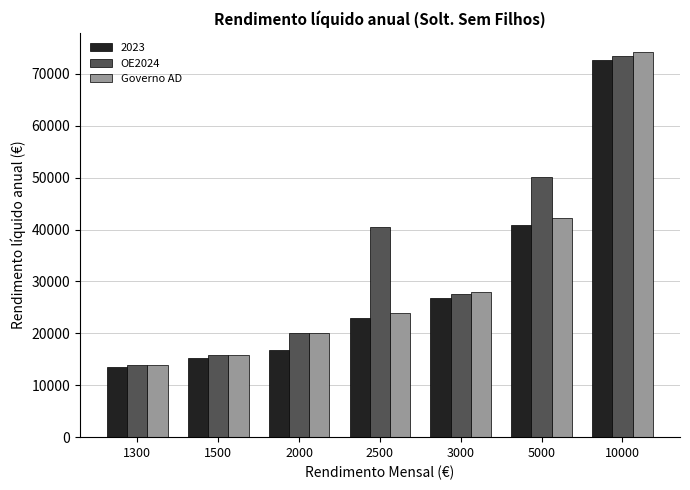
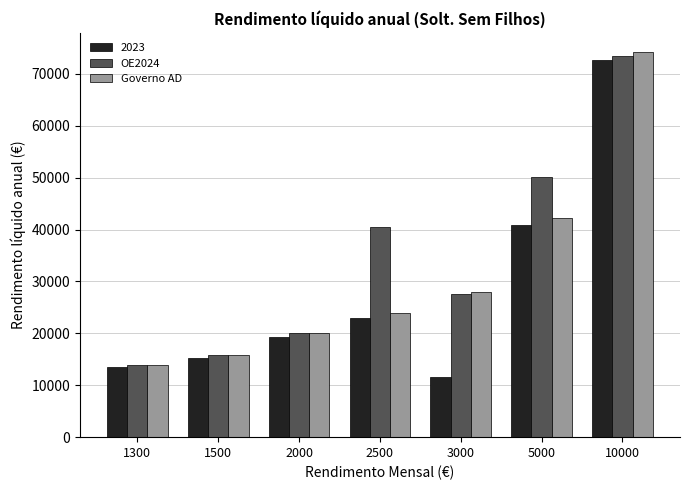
  {
    "2023": {
      "1300": 14000,
      "1500": 15000,
-     "2000": 17000,
+     "2000": 19000,
      "2500": 23000,
-     "3000": 27000,
+     "3000": 12000,
      "5000": 41000,
      "10000": 73000
    },
    "OE2024": {
      "1300": 14000,
      "1500": 16000,
      "2000": 20000,
      "2500": 40000,
      "3000": 28000,
      "5000": 50000,
      "10000": 74000
    },
    "Governo AD": {
      "1300": 14000,
      "1500": 16000,
      "2000": 20000,
      "2500": 24000,
      "3000": 28000,
      "5000": 42000,
      "10000": 74000
    }
  }
